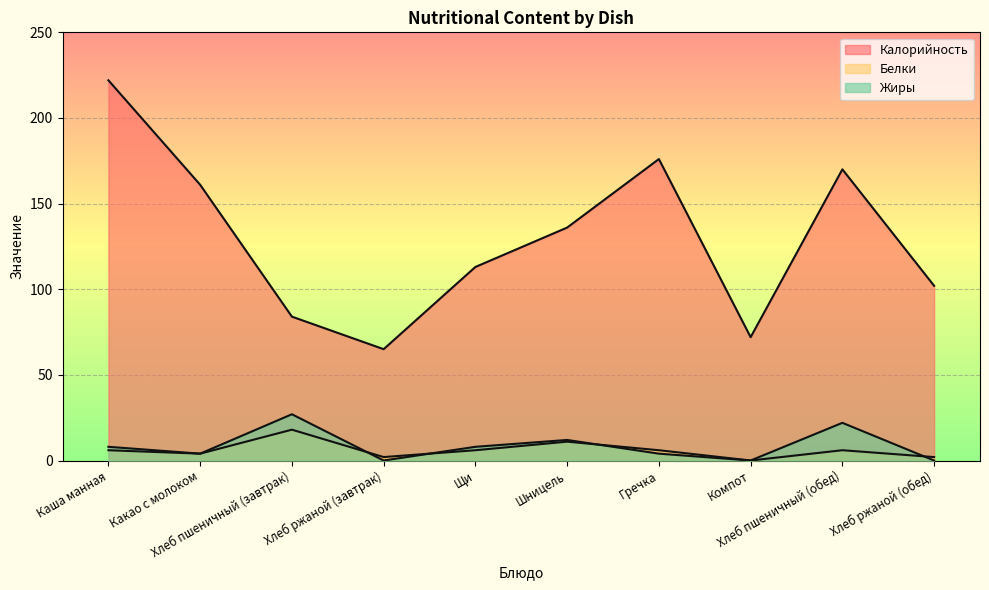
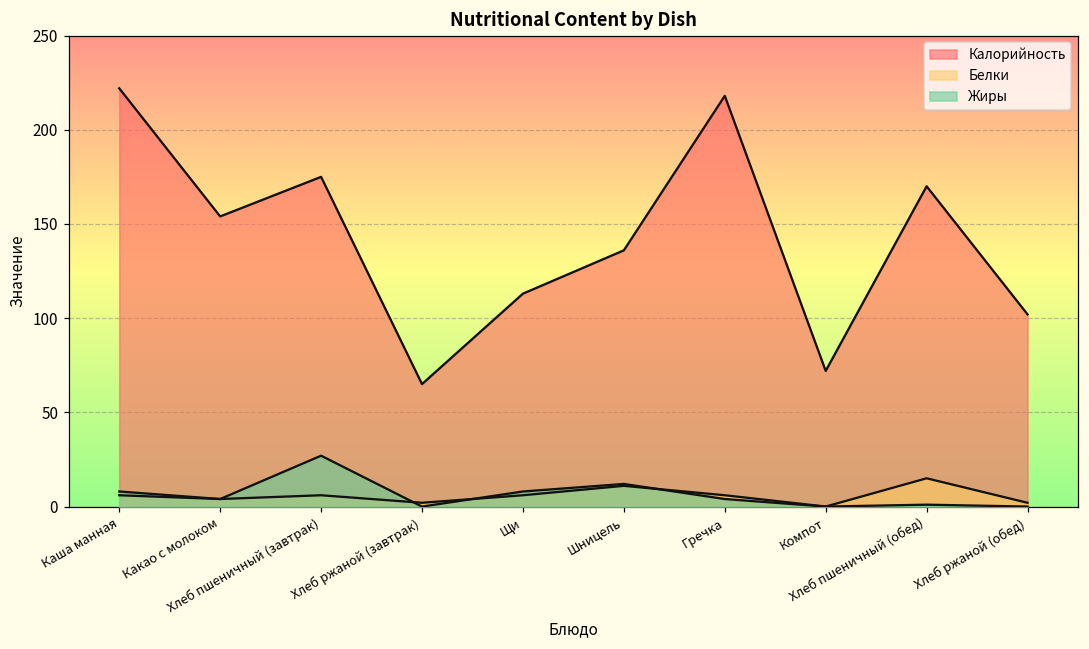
  {
    "Калорийность": {
      "Каша манная": 222,
-     "Какао с молоком": 161,
-     "Хлеб пшеничный (завтрак)": 84,
+     "Какао с молоком": 154,
+     "Хлеб пшеничный (завтрак)": 175,
      "Хлеб ржаной (завтрак)": 65,
      "Щи": 113,
      "Шницель": 136,
-     "Гречка": 176,
+     "Гречка": 218,
      "Компот": 72,
      "Хлеб пшеничный (обед)": 170,
      "Хлеб ржаной (обед)": 102
    },
    "Белки": {
      "Каша манная": 6,
-     "Хлеб пшеничный (завтрак)": 18,
+     "Хлеб пшеничный (завтрак)": 6,
      "Хлеб ржаной (завтрак)": 2,
      "Щи": 6,
      "Гречка": 6,
-     "Хлеб пшеничный (обед)": 6,
+     "Хлеб пшеничный (обед)": 15,
      "Хлеб ржаной (обед)": 2
    },
    "Жиры": {
      "Каша манная": 8,
      "Хлеб пшеничный (завтрак)": 27,
      "Хлеб ржаной (завтрак)": 0,
      "Щи": 8,
      "Гречка": 4,
-     "Хлеб пшеничный (обед)": 22,
+     "Хлеб пшеничный (обед)": 1,
      "Хлеб ржаной (обед)": 0
    }
  }
